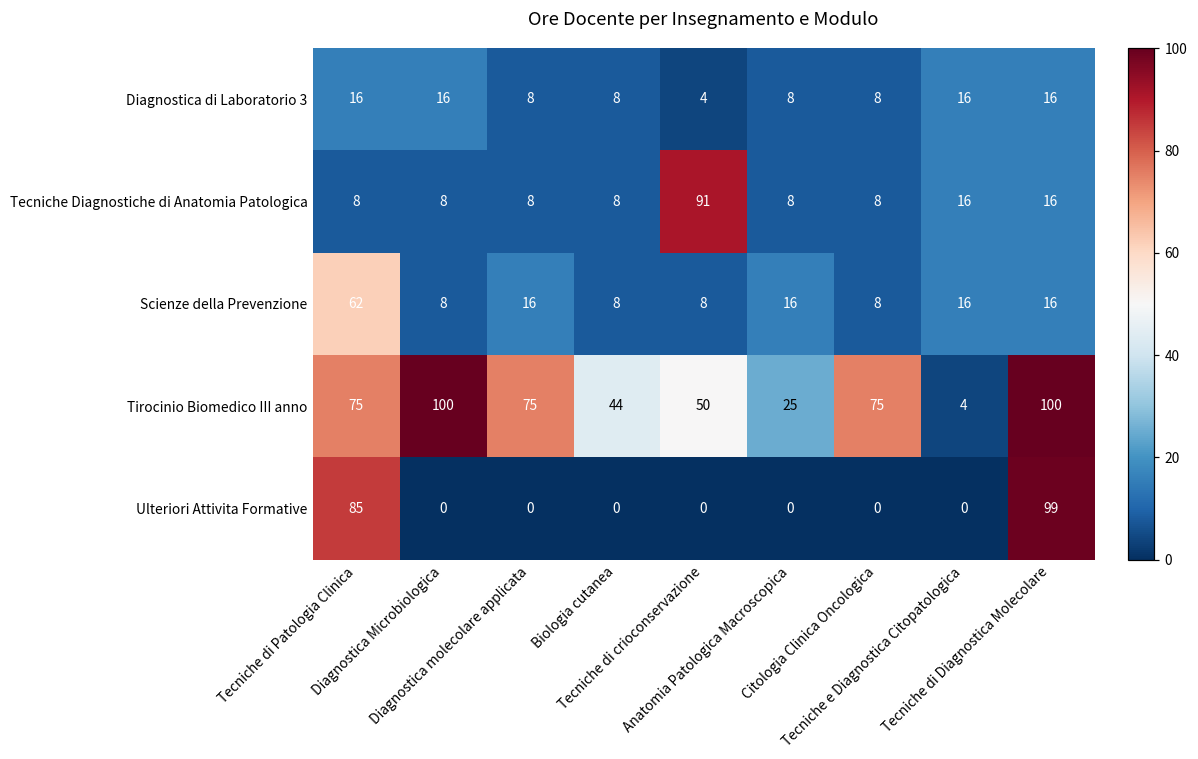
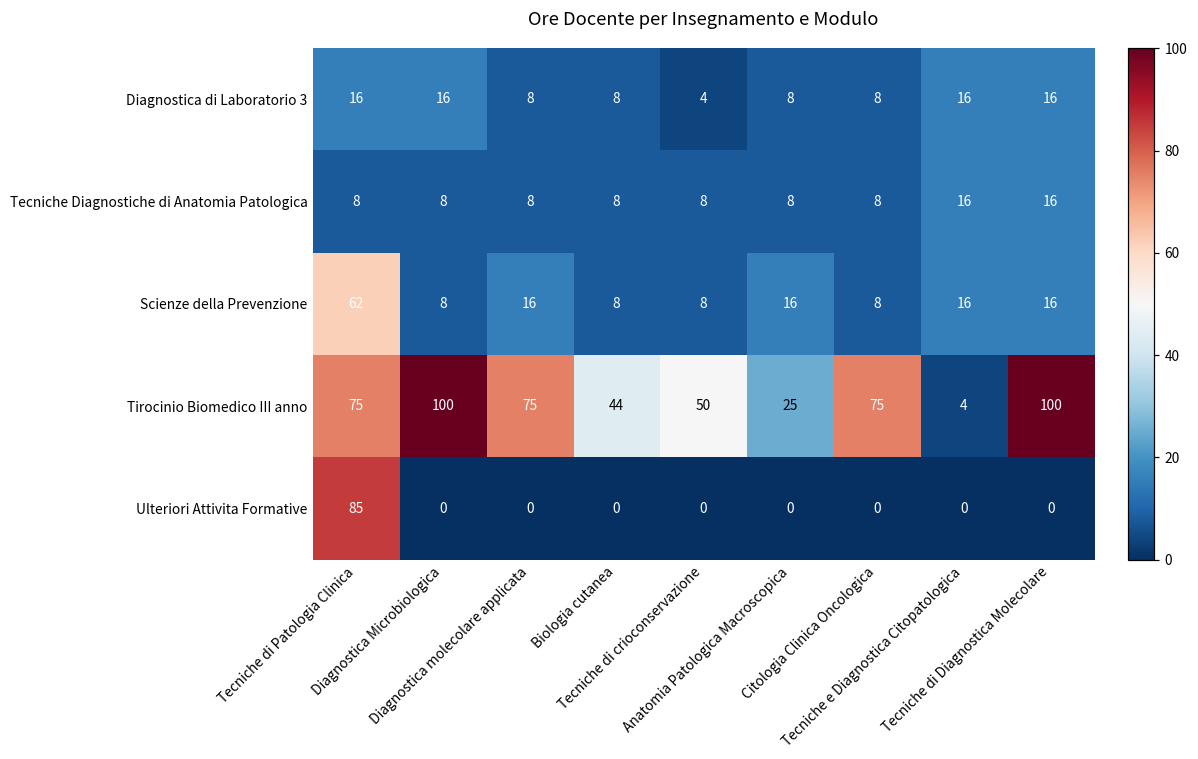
  {
    "Diagnostica di Laboratorio 3": {
      "Tecniche di Patologia Clinica": 16,
      "Diagnostica Microbiologica": 16,
      "Diagnostica molecolare applicata": 8,
      "Biologia cutanea": 8,
      "Tecniche di crioconservazione": 4,
      "Anatomia Patologica Macroscopica": 8,
      "Citologia Clinica Oncologica": 8,
      "Tecniche e Diagnostica Citopatologica": 16,
      "Tecniche di Diagnostica Molecolare": 16
    },
    "Tecniche Diagnostiche di Anatomia Patologica": {
      "Tecniche di Patologia Clinica": 8,
      "Diagnostica Microbiologica": 8,
      "Diagnostica molecolare applicata": 8,
      "Biologia cutanea": 8,
-     "Tecniche di crioconservazione": 91,
+     "Tecniche di crioconservazione": 8,
      "Anatomia Patologica Macroscopica": 8,
      "Citologia Clinica Oncologica": 8,
      "Tecniche e Diagnostica Citopatologica": 16,
      "Tecniche di Diagnostica Molecolare": 16
    },
    "Scienze della Prevenzione": {
      "Tecniche di Patologia Clinica": 62,
      "Diagnostica Microbiologica": 8,
      "Diagnostica molecolare applicata": 16,
      "Biologia cutanea": 8,
      "Tecniche di crioconservazione": 8,
      "Anatomia Patologica Macroscopica": 16,
      "Citologia Clinica Oncologica": 8,
      "Tecniche e Diagnostica Citopatologica": 16,
      "Tecniche di Diagnostica Molecolare": 16
    },
    "Tirocinio Biomedico III anno": {
      "Tecniche di Patologia Clinica": 75,
      "Diagnostica Microbiologica": 100,
      "Diagnostica molecolare applicata": 75,
      "Biologia cutanea": 44,
      "Tecniche di crioconservazione": 50,
      "Anatomia Patologica Macroscopica": 25,
      "Citologia Clinica Oncologica": 75,
      "Tecniche e Diagnostica Citopatologica": 4,
      "Tecniche di Diagnostica Molecolare": 100
    },
    "Ulteriori Attivita Formative": {
      "Tecniche di Patologia Clinica": 85,
      "Diagnostica Microbiologica": 0,
      "Diagnostica molecolare applicata": 0,
      "Biologia cutanea": 0,
      "Tecniche di crioconservazione": 0,
      "Anatomia Patologica Macroscopica": 0,
      "Citologia Clinica Oncologica": 0,
      "Tecniche e Diagnostica Citopatologica": 0,
-     "Tecniche di Diagnostica Molecolare": 99
+     "Tecniche di Diagnostica Molecolare": 0
    }
  }
